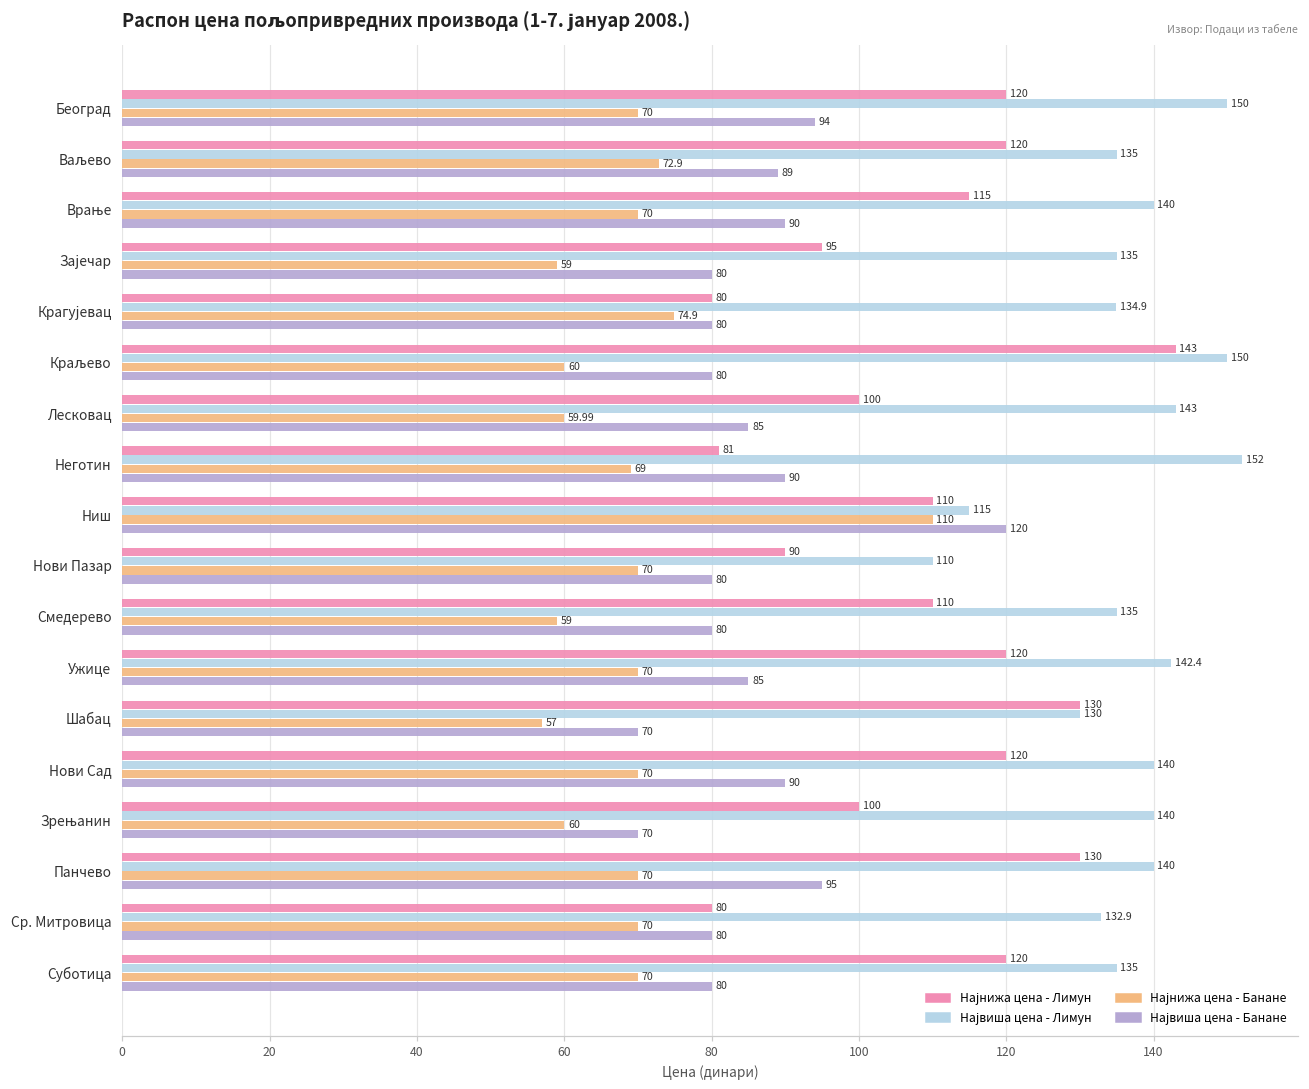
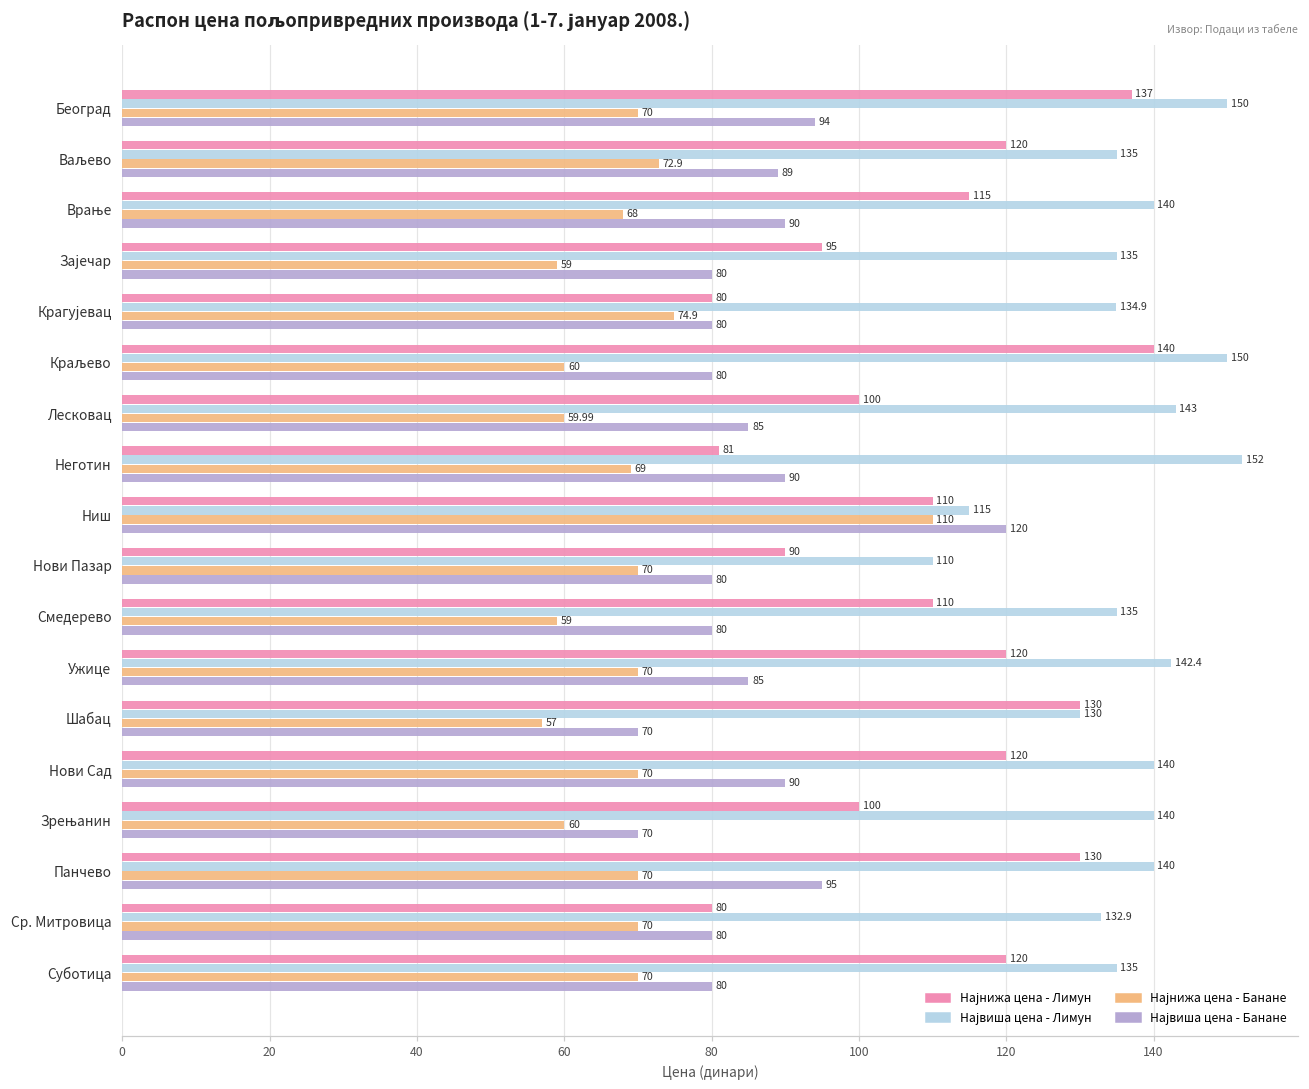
  {
    "Најнижа цена - Лимун": {
-     "Београд": 120,
+     "Београд": 137,
      "Ваљево": 120,
      "Врање": 115,
      "Зајечар": 95,
      "Крагујевац": 80,
-     "Краљево": 143,
+     "Краљево": 140,
      "Лесковац": 100,
      "Неготин": 81,
      "Ниш": 110,
      "Нови Пазар": 90,
      "Смедерево": 110,
      "Ужице": 120,
      "Нови Сад": 120,
      "Зрењанин": 100,
      "Панчево": 130,
      "Ср. Митровица": 80,
      "Суботица": 120
    },
    "Најнижа цена - Банане": {
      "Београд": 70,
      "Ваљево": 72.9,
-     "Врање": 70,
+     "Врање": 68,
      "Зајечар": 59,
      "Крагујевац": 74.9,
      "Краљево": 60,
      "Лесковац": 59.99,
      "Неготин": 69,
      "Ниш": 110,
      "Нови Пазар": 70,
      "Смедерево": 59,
      "Ужице": 70,
      "Шабац": 57,
      "Нови Сад": 70,
      "Зрењанин": 60,
      "Панчево": 70,
      "Ср. Митровица": 70,
      "Суботица": 70
    }
  }
